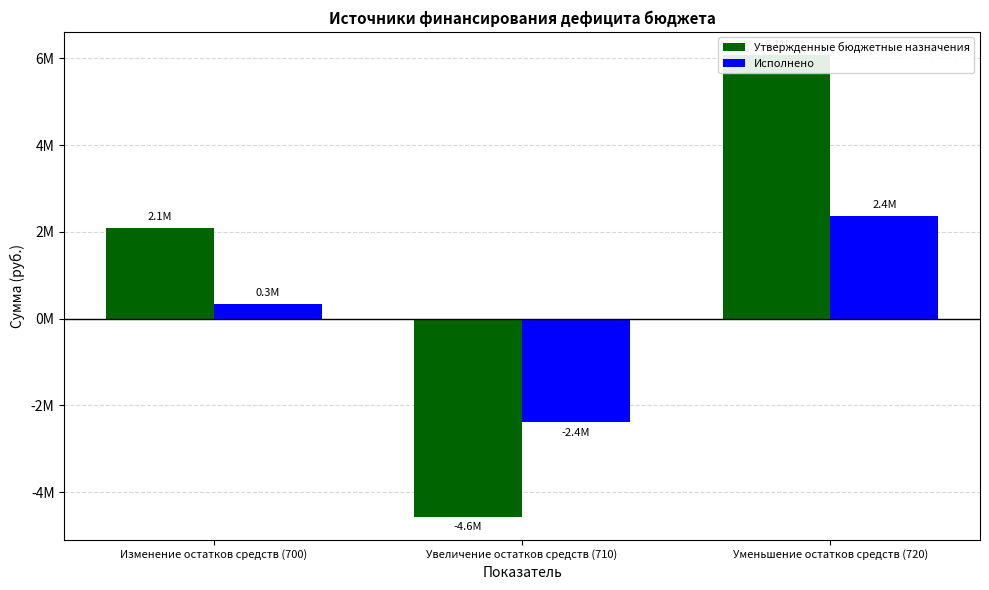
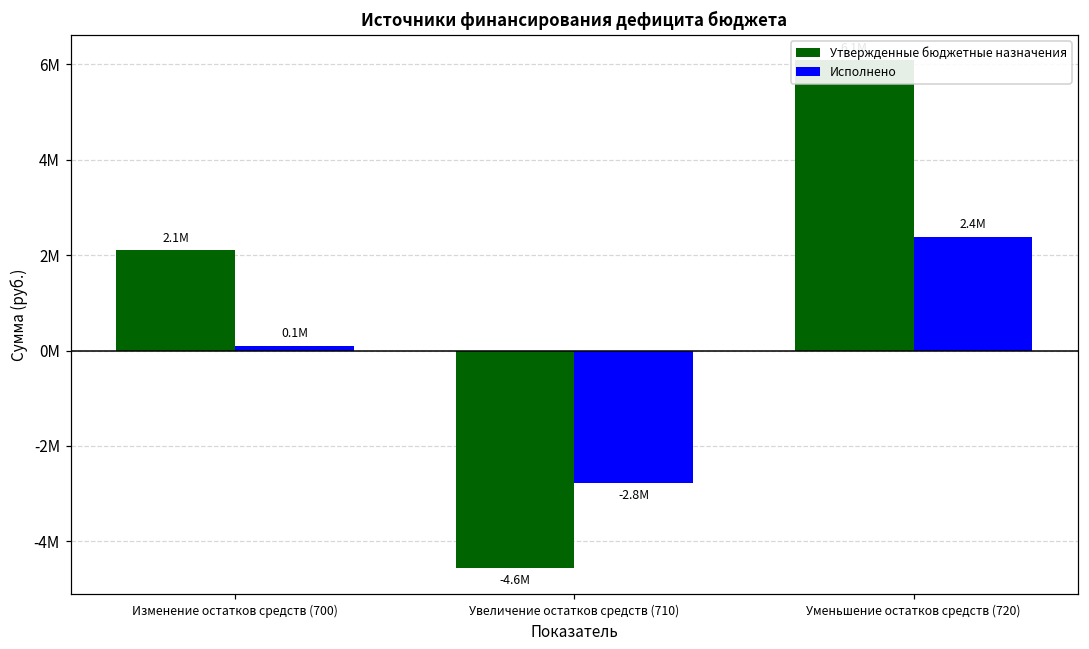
  {
    "Утвержденные бюджетные назначения": {
      "Изменение остатков средств (700)": "2.1M",
      "Увеличение остатков средств (710)": "-4.6M"
    },
    "Исполнено": {
-     "Изменение остатков средств (700)": "0.3M",
-     "Увеличение остатков средств (710)": "-2.4M",
+     "Изменение остатков средств (700)": "0.1M",
+     "Увеличение остатков средств (710)": "-2.8M",
      "Уменьшение остатков средств (720)": "2.4M"
    }
  }
